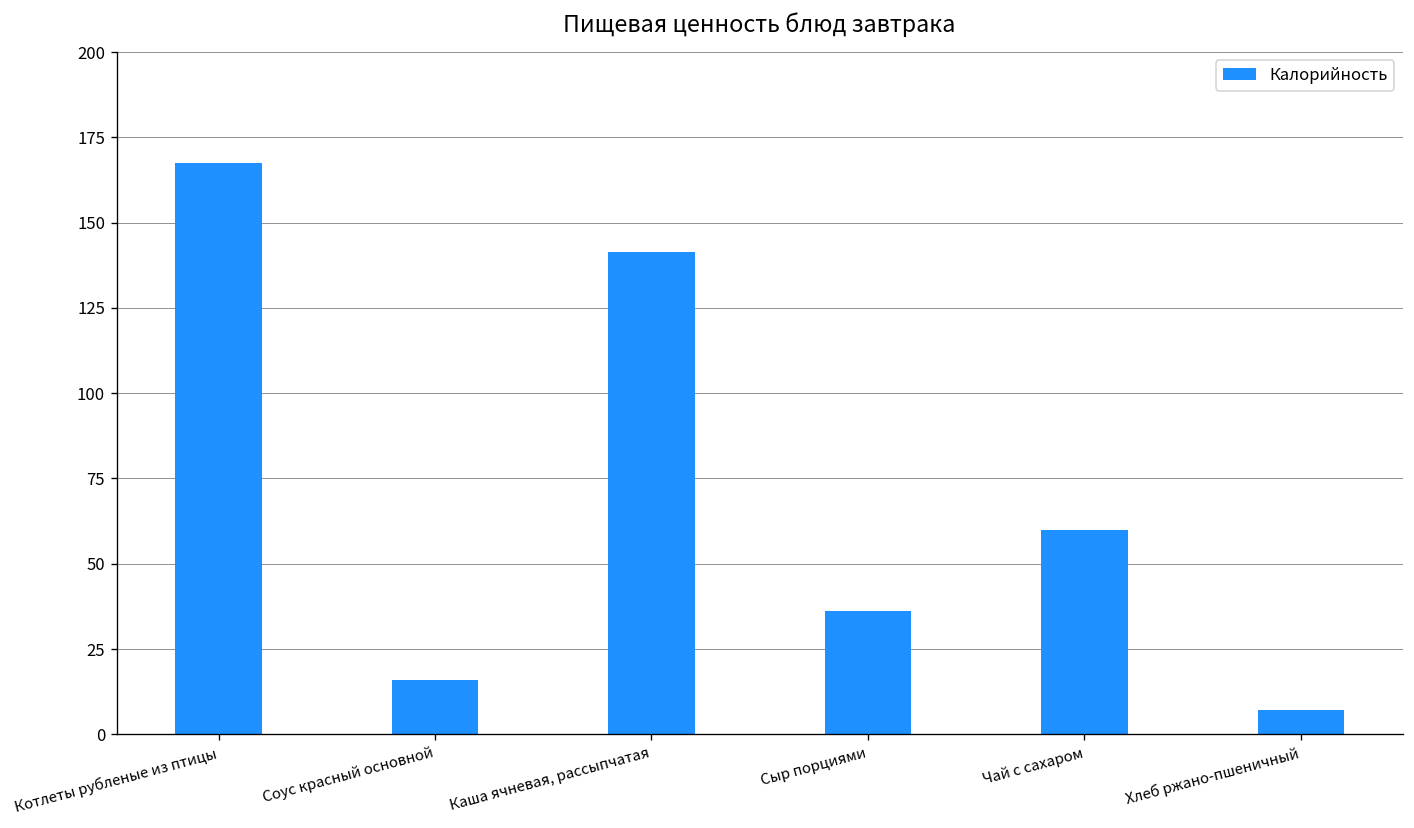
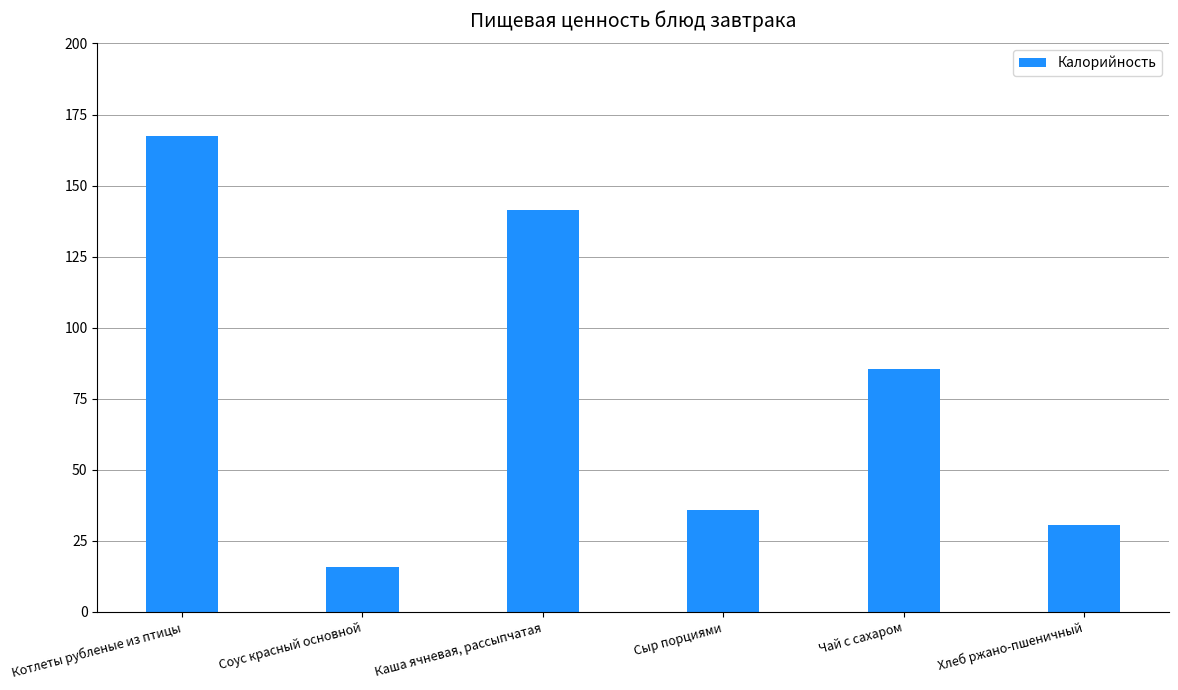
  {
    "Котлеты рубленые из птицы": 167,
    "Соус красный основной": 16,
    "Каша ячневая, рассыпчатая": 142,
    "Сыр порциями": 36,
-   "Чай с сахаром": 60,
-   "Хлеб ржано-пшеничный": 7
+   "Чай с сахаром": 86,
+   "Хлеб ржано-пшеничный": 31
  }
